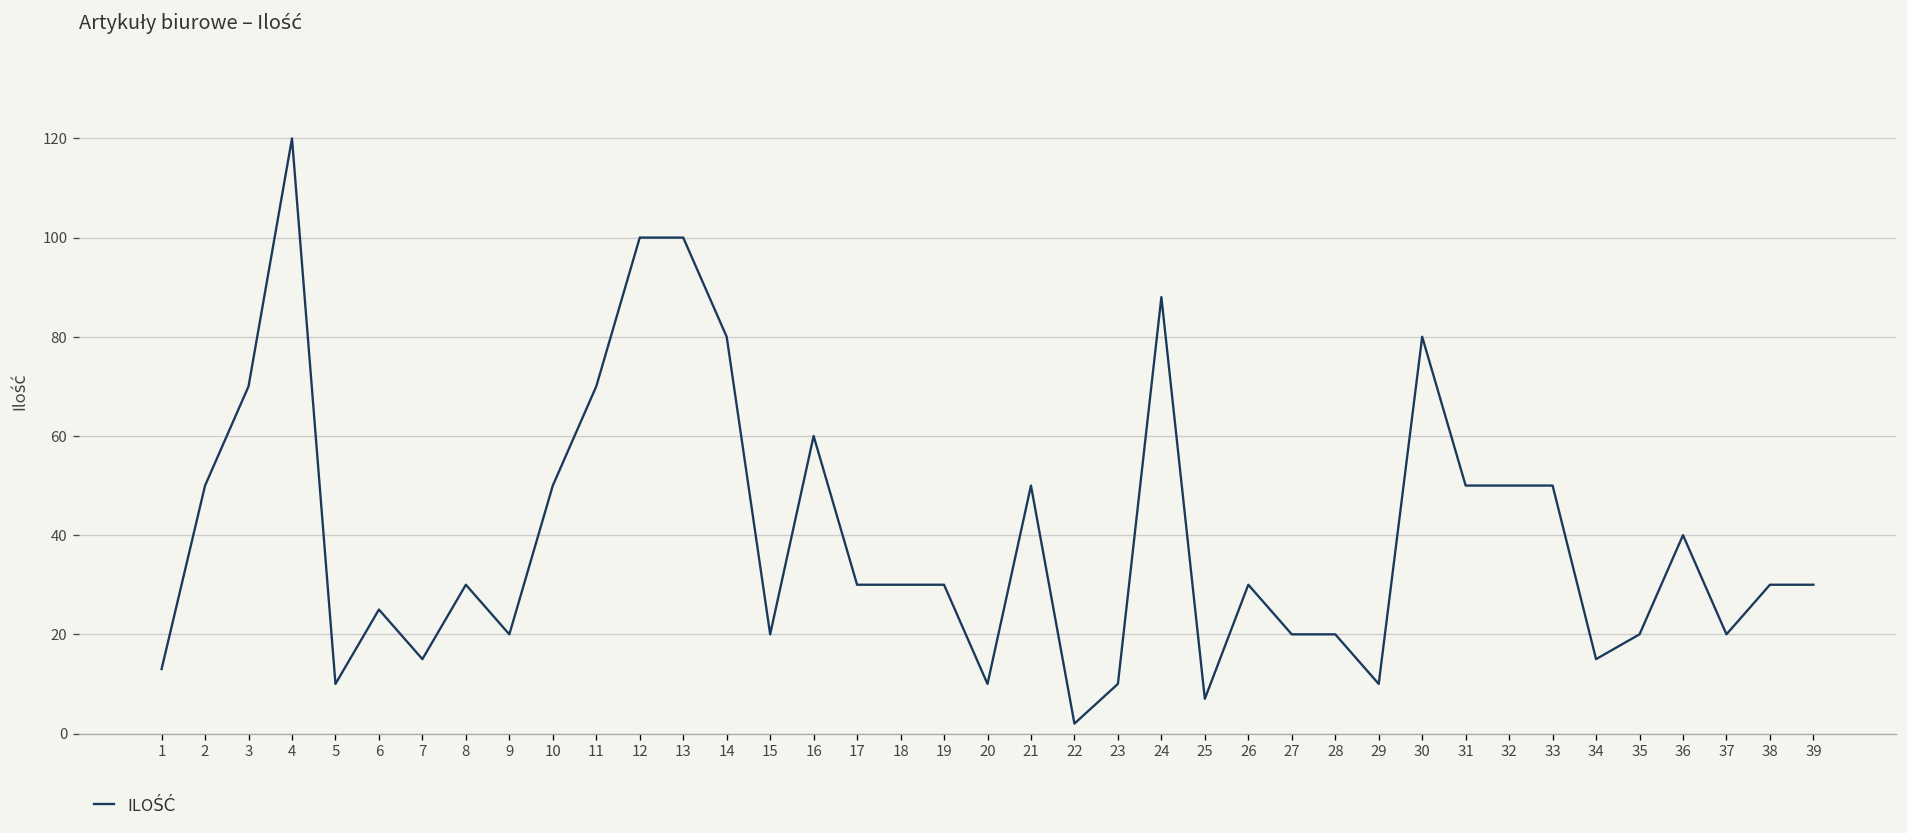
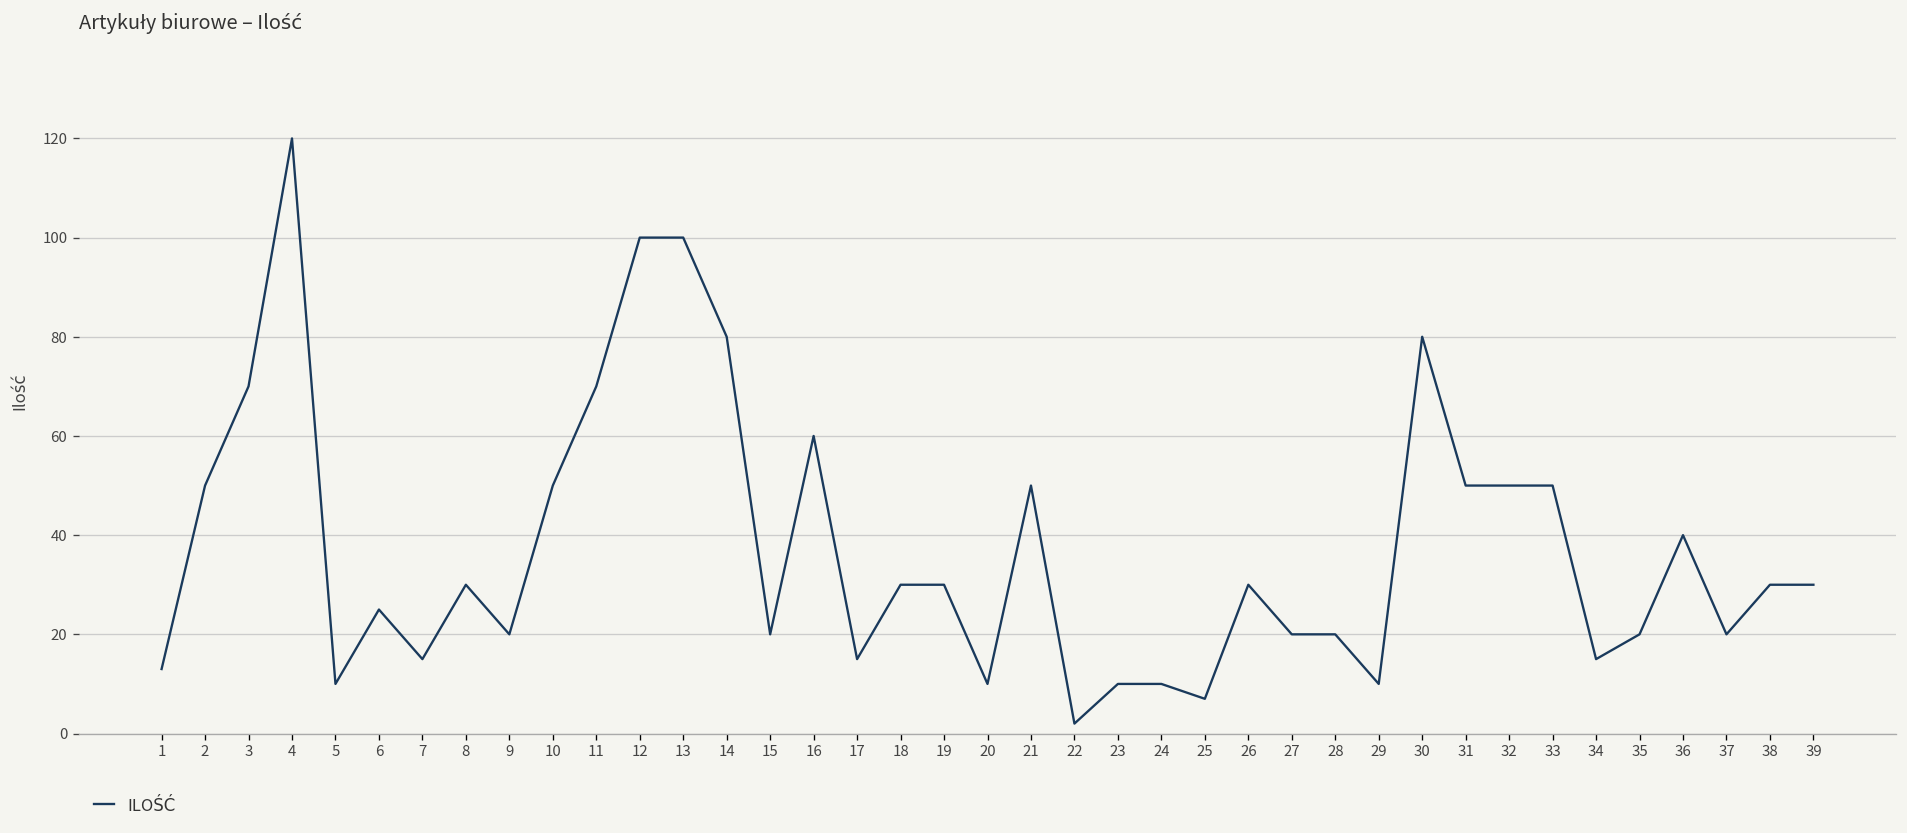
  {
    "1": 13,
    "2": 50,
    "3": 70,
    "4": 120,
    "5": 10,
    "6": 25,
    "7": 15,
    "8": 30,
    "9": 20,
    "10": 50,
    "11": 70,
    "12": 100,
    "13": 100,
    "14": 80,
    "15": 20,
    "16": 60,
-   "17": 30,
+   "17": 15,
    "18": 30,
    "19": 30,
    "20": 10,
    "21": 50,
    "22": 2,
    "23": 10,
-   "24": 88,
+   "24": 10,
    "25": 7,
    "26": 30,
    "27": 20,
    "28": 20,
    "29": 10,
    "30": 80,
    "31": 50,
    "32": 50,
    "33": 50,
    "34": 15,
    "35": 20,
    "36": 40,
    "37": 20,
    "38": 30,
    "39": 30
  }
